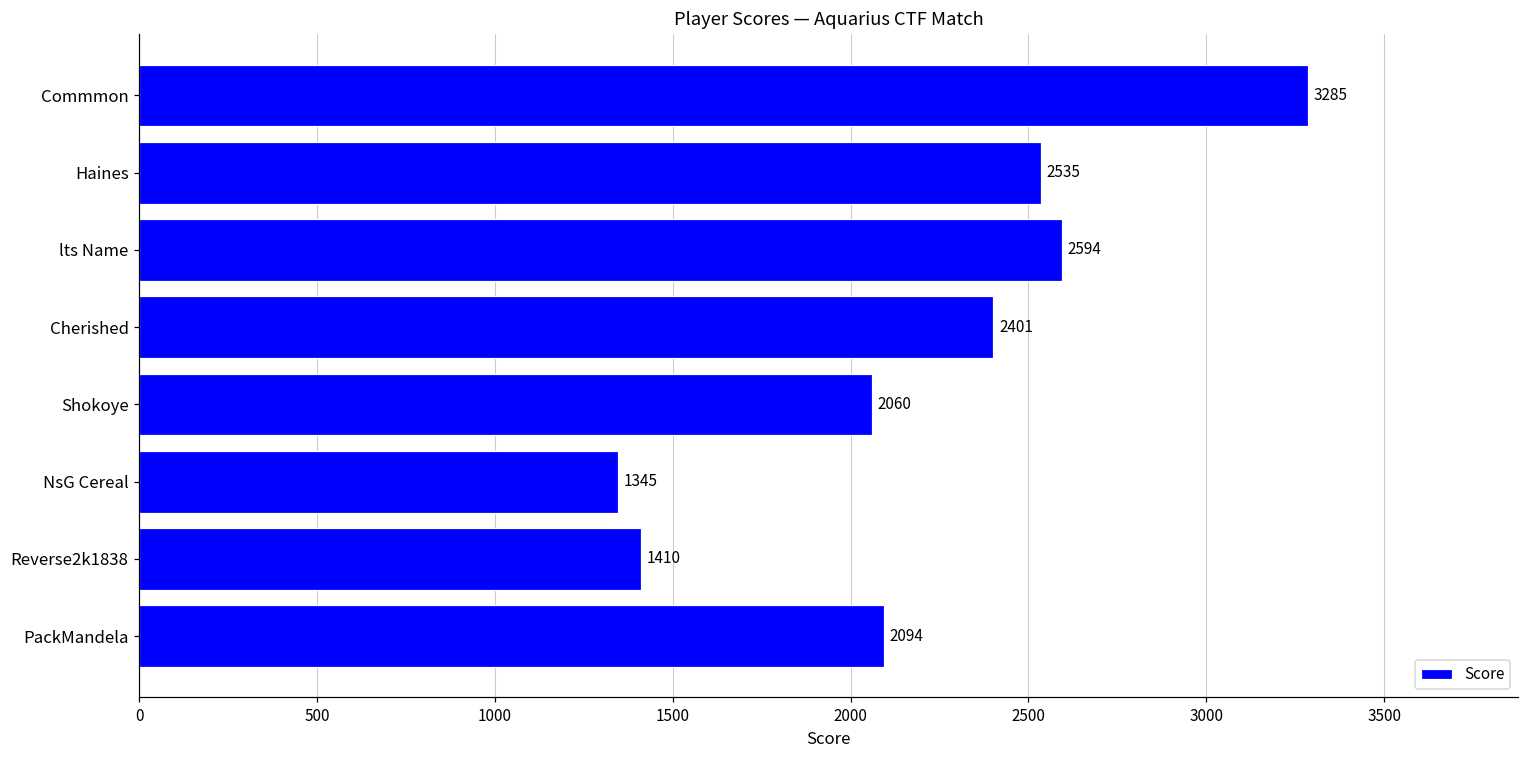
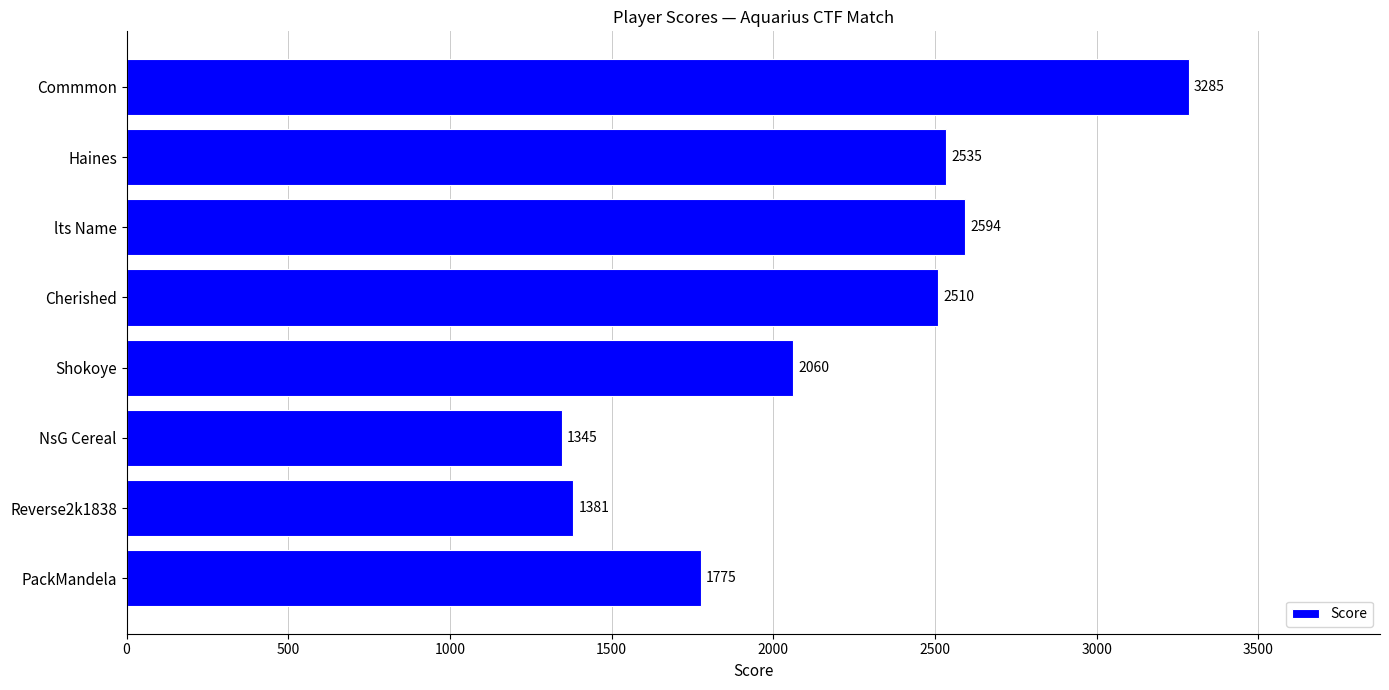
  {
    "Commmon": 3285,
    "Haines": 2535,
    "lts Name": 2594,
-   "Cherished": 2401,
+   "Cherished": 2510,
    "Shokoye": 2060,
    "NsG Cereal": 1345,
-   "Reverse2k1838": 1410,
-   "PackMandela": 2094
+   "Reverse2k1838": 1381,
+   "PackMandela": 1775
  }
